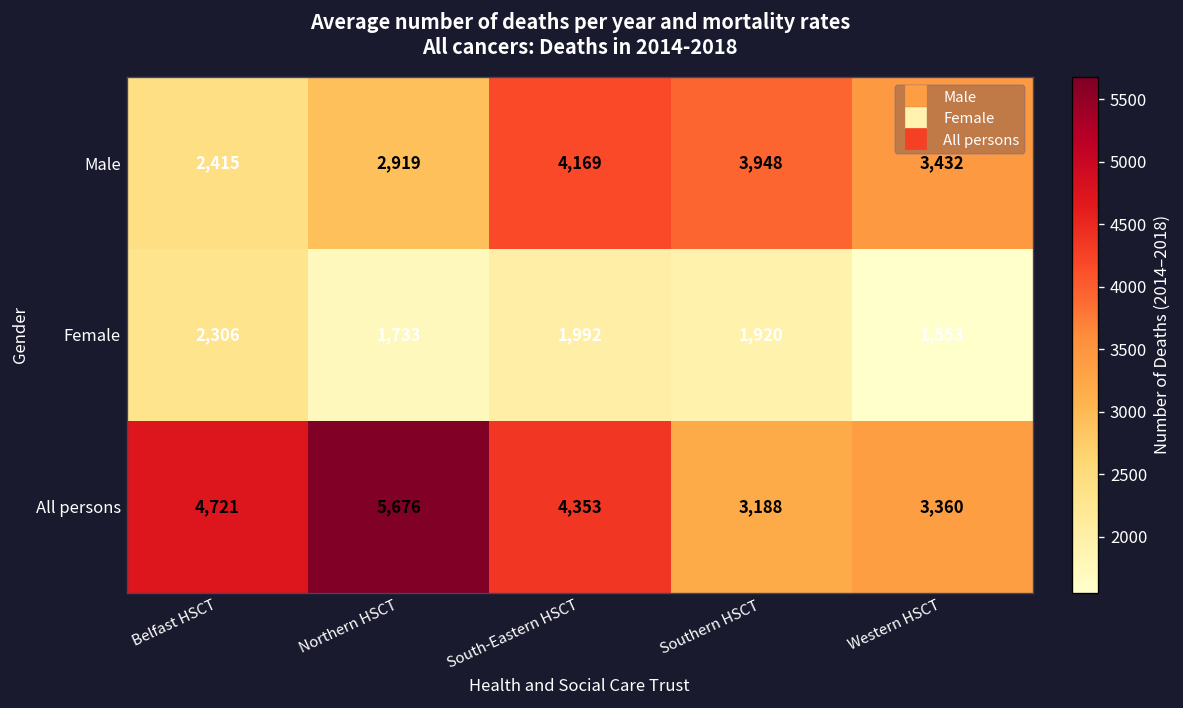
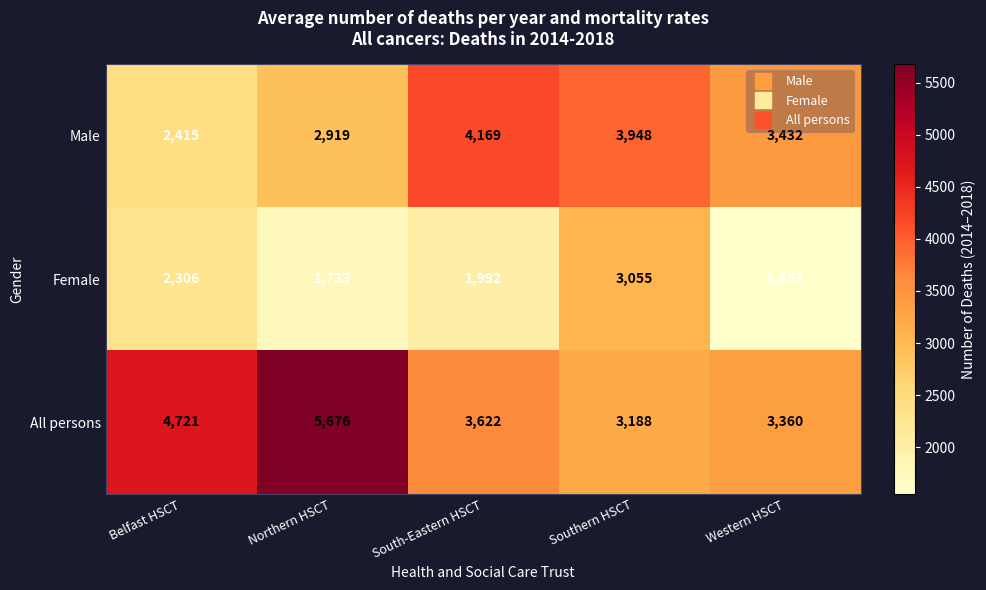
  {
    "Male": {
      "Belfast HSCT": "2,415",
      "Northern HSCT": "2,919",
      "South-Eastern HSCT": "4,169",
      "Southern HSCT": "3,948"
    },
    "Female": {
      "Belfast HSCT": "2,306",
      "Northern HSCT": "1,733",
      "South-Eastern HSCT": "1,992",
-     "Southern HSCT": "1,920",
+     "Southern HSCT": "3,055",
      "Western HSCT": "1,553"
    },
    "All persons": {
      "Belfast HSCT": "4,721",
      "Northern HSCT": "5,676",
-     "South-Eastern HSCT": "4,353",
+     "South-Eastern HSCT": "3,622",
      "Southern HSCT": "3,188",
      "Western HSCT": "3,360"
    }
  }
